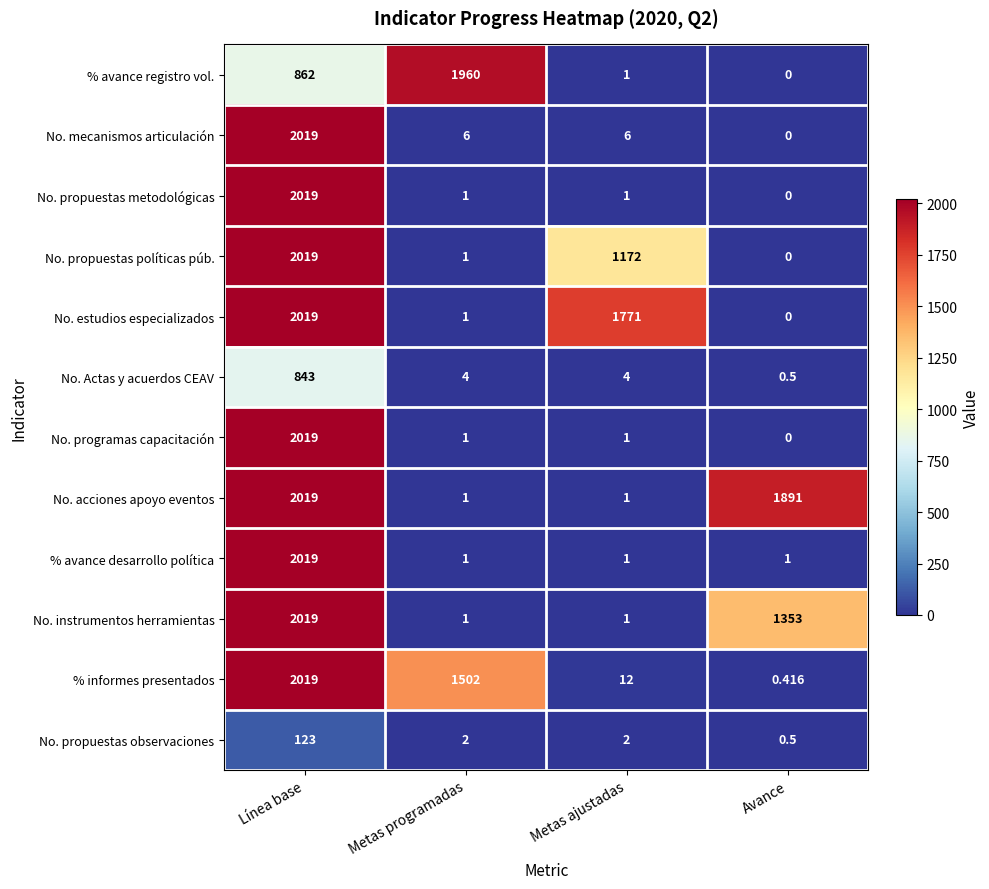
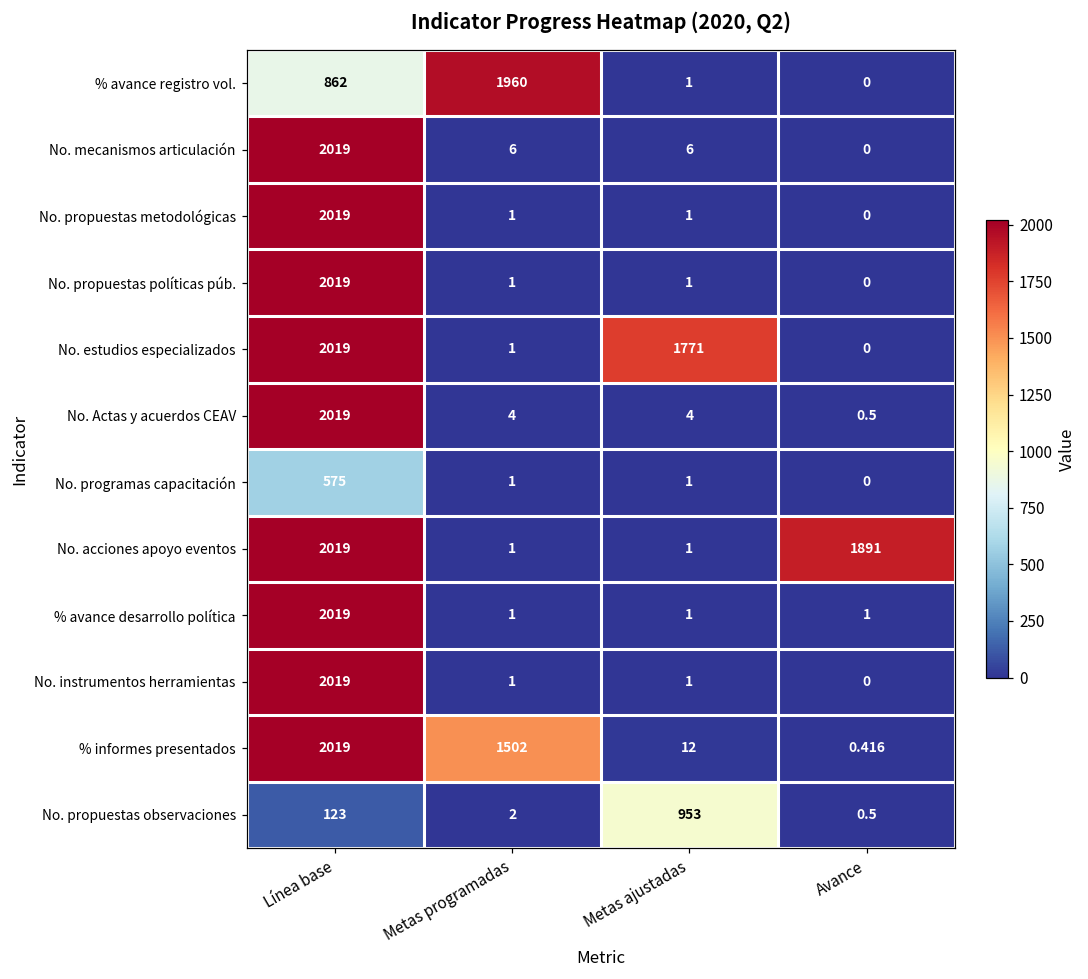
  {
    "% avance registro vol.": {
      "Línea base": 862,
      "Metas programadas": 1960,
      "Metas ajustadas": 1,
      "Avance": 0
    },
    "No. mecanismos articulación": {
      "Línea base": 2019,
      "Metas programadas": 6,
      "Metas ajustadas": 6,
      "Avance": 0
    },
    "No. propuestas metodológicas": {
      "Línea base": 2019,
      "Metas programadas": 1,
      "Metas ajustadas": 1,
      "Avance": 0
    },
    "No. propuestas políticas púb.": {
      "Línea base": 2019,
      "Metas programadas": 1,
-     "Metas ajustadas": 1172,
+     "Metas ajustadas": 1,
      "Avance": 0
    },
    "No. estudios especializados": {
      "Línea base": 2019,
      "Metas programadas": 1,
      "Metas ajustadas": 1771,
      "Avance": 0
    },
    "No. Actas y acuerdos CEAV": {
-     "Línea base": 843,
+     "Línea base": 2019,
      "Metas programadas": 4,
      "Metas ajustadas": 4,
      "Avance": 0.5
    },
    "No. programas capacitación": {
-     "Línea base": 2019,
+     "Línea base": 575,
      "Metas programadas": 1,
      "Metas ajustadas": 1,
      "Avance": 0
    },
    "No. acciones apoyo eventos": {
      "Línea base": 2019,
      "Metas programadas": 1,
      "Metas ajustadas": 1,
      "Avance": 1891
    },
    "% avance desarrollo política": {
      "Línea base": 2019,
      "Metas programadas": 1,
      "Metas ajustadas": 1,
      "Avance": 1
    },
    "No. instrumentos herramientas": {
      "Línea base": 2019,
      "Metas programadas": 1,
      "Metas ajustadas": 1,
-     "Avance": 1353
+     "Avance": 0
    },
    "% informes presentados": {
      "Línea base": 2019,
      "Metas programadas": 1502,
      "Metas ajustadas": 12,
      "Avance": 0.416
    },
    "No. propuestas observaciones": {
      "Línea base": 123,
      "Metas programadas": 2,
-     "Metas ajustadas": 2,
+     "Metas ajustadas": 953,
      "Avance": 0.5
    }
  }
